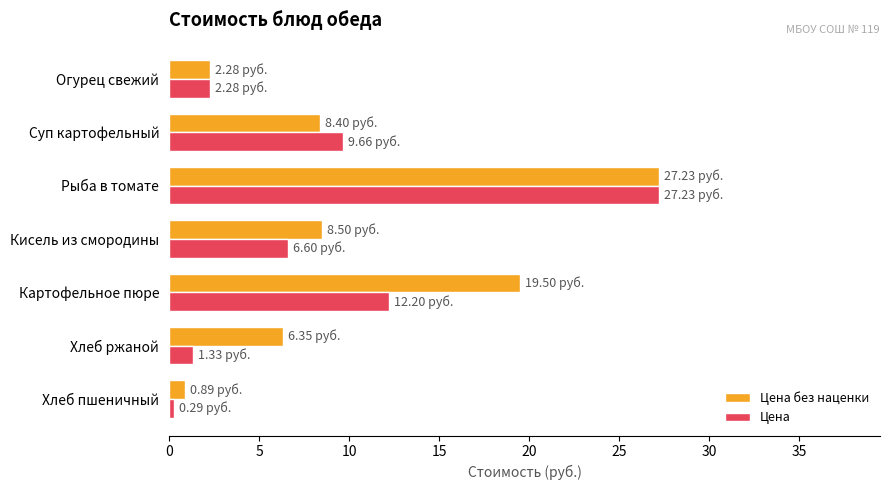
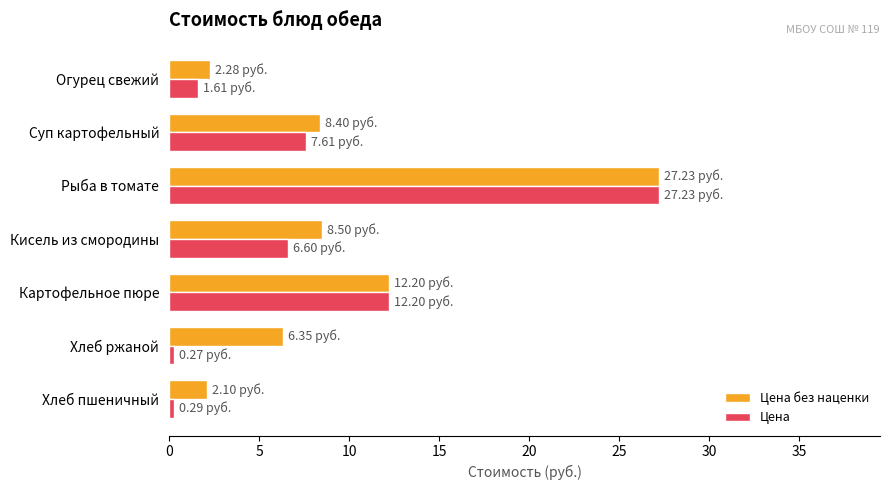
  {
    "Цена без наценки": {
      "Огурец свежий": 2.28,
      "Суп картофельный": 8.40,
      "Рыба в томате": 27.23,
      "Кисель из смородины": 8.50,
-     "Картофельное пюре": 19.50,
+     "Картофельное пюре": 12.20,
      "Хлеб ржаной": 6.35,
-     "Хлеб пшеничный": 0.89
+     "Хлеб пшеничный": 2.10
    },
    "Цена": {
-     "Огурец свежий": 2.28,
-     "Суп картофельный": 9.66,
+     "Огурец свежий": 1.61,
+     "Суп картофельный": 7.61,
      "Рыба в томате": 27.23,
      "Кисель из смородины": 6.60,
      "Картофельное пюре": 12.20,
-     "Хлеб ржаной": 1.33,
+     "Хлеб ржаной": 0.27,
      "Хлеб пшеничный": 0.29
    }
  }
